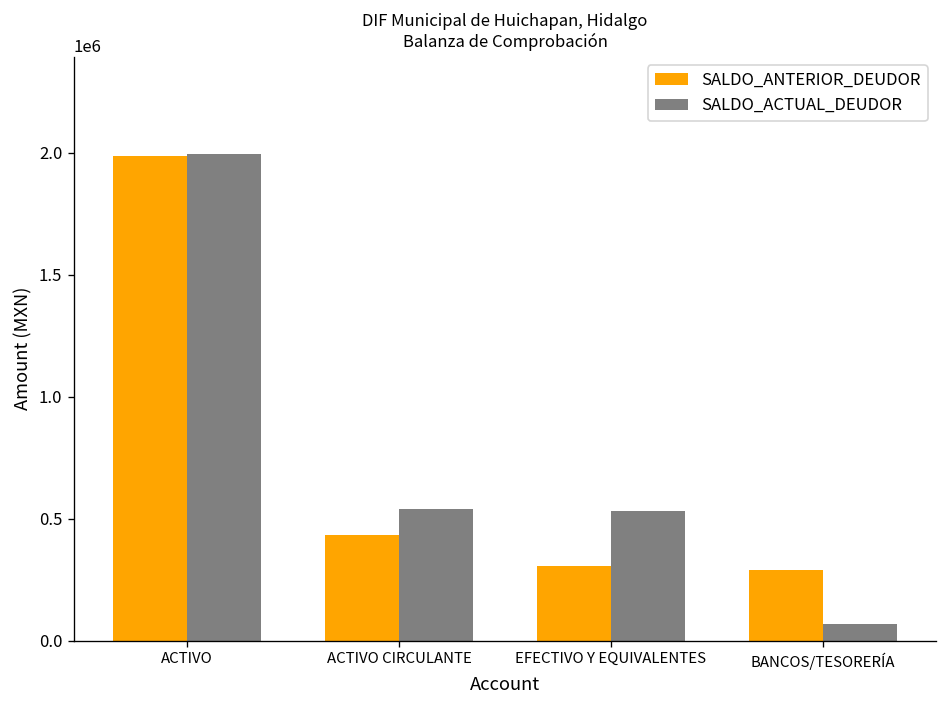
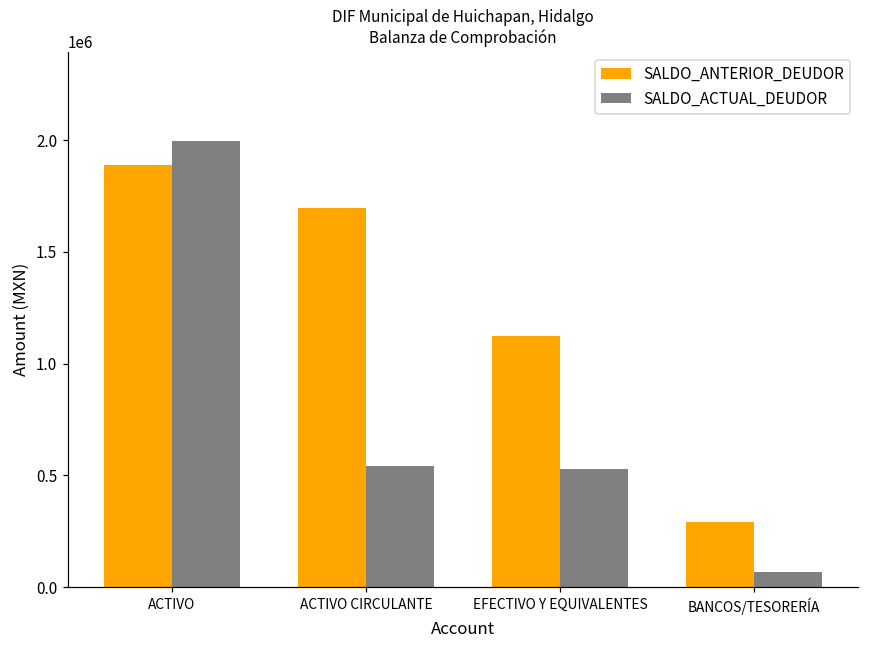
  {
    "SALDO_ANTERIOR_DEUDOR": {
-     "ACTIVO": 1990000,
-     "ACTIVO CIRCULANTE": 430000,
-     "EFECTIVO Y EQUIVALENTES": 300000,
+     "ACTIVO": 1890000,
+     "ACTIVO CIRCULANTE": 1700000,
+     "EFECTIVO Y EQUIVALENTES": 1120000,
      "BANCOS/TESORERÍA": 290000
    },
    "SALDO_ACTUAL_DEUDOR": {
      "ACTIVO": 2000000,
      "ACTIVO CIRCULANTE": 540000,
      "EFECTIVO Y EQUIVALENTES": 530000,
      "BANCOS/TESORERÍA": 70000
    }
  }
